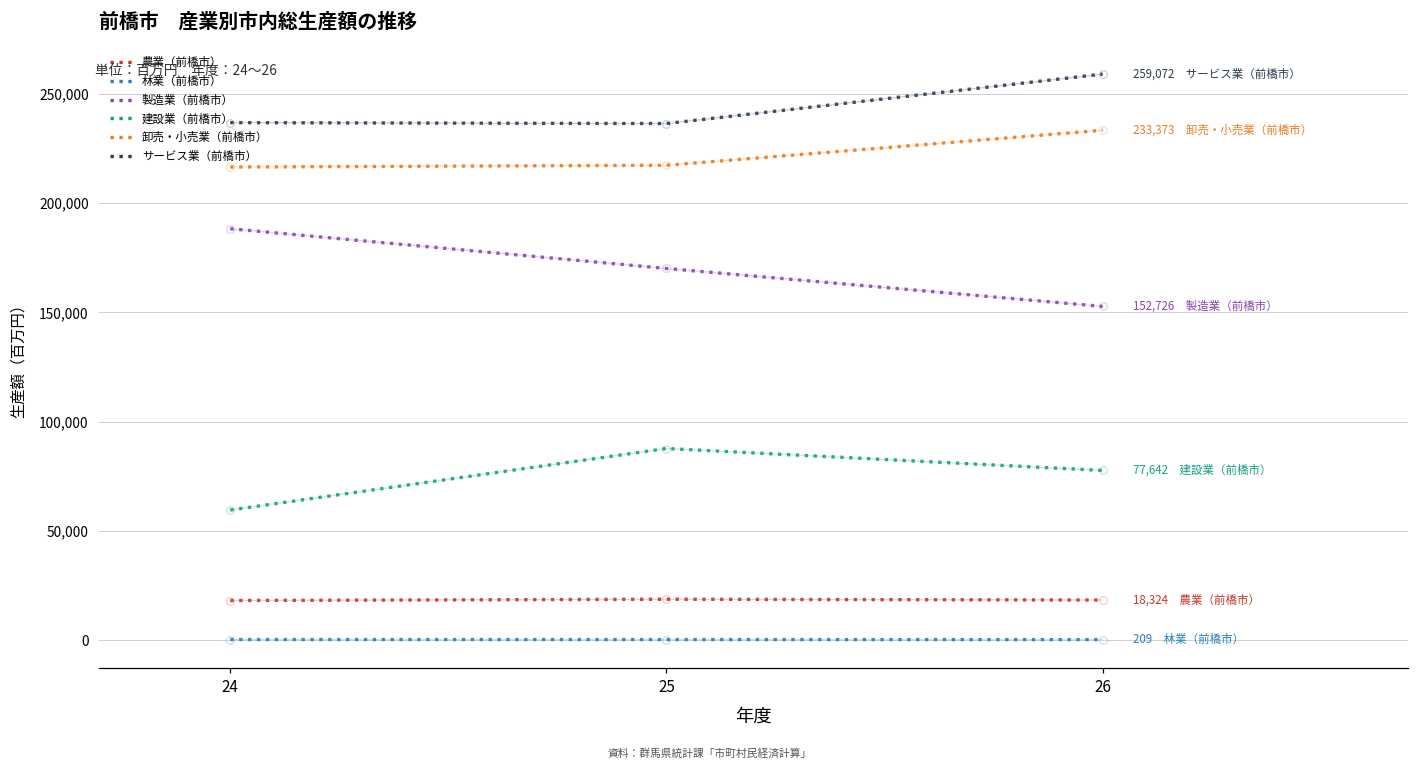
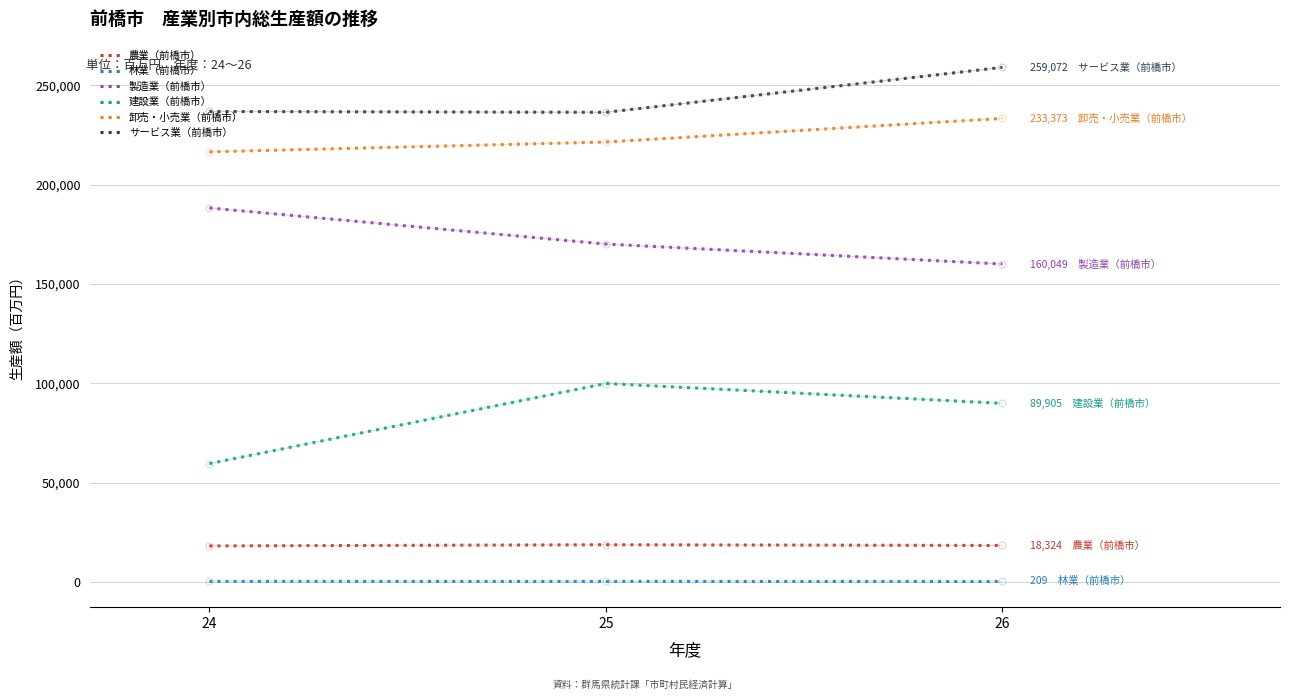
  {
    "農業（前橋市）": {
      "24": "18,000",
      "25": "19,000",
      "26": "18,000"
    },
    "林業（前橋市）": {
      "24": "0",
      "25": "0",
      "26": "0"
    },
    "卸売・小売業（前橋市）": {
      "24": "217,000",
-     "25": "217,000",
+     "25": "221,000",
      "26": "233,000"
    },
    "サービス業（前橋市）": {
      "24": "237,000",
      "25": "236,000",
      "26": "259,000"
    },
    "製造業（前橋市）": {
-     "26": "152,726"
+     "26": "160,049"
    },
    "建設業（前橋市）": {
-     "25": "88,000",
-     "26": "77,642"
+     "25": "100,000",
+     "26": "89,905"
    }
  }
